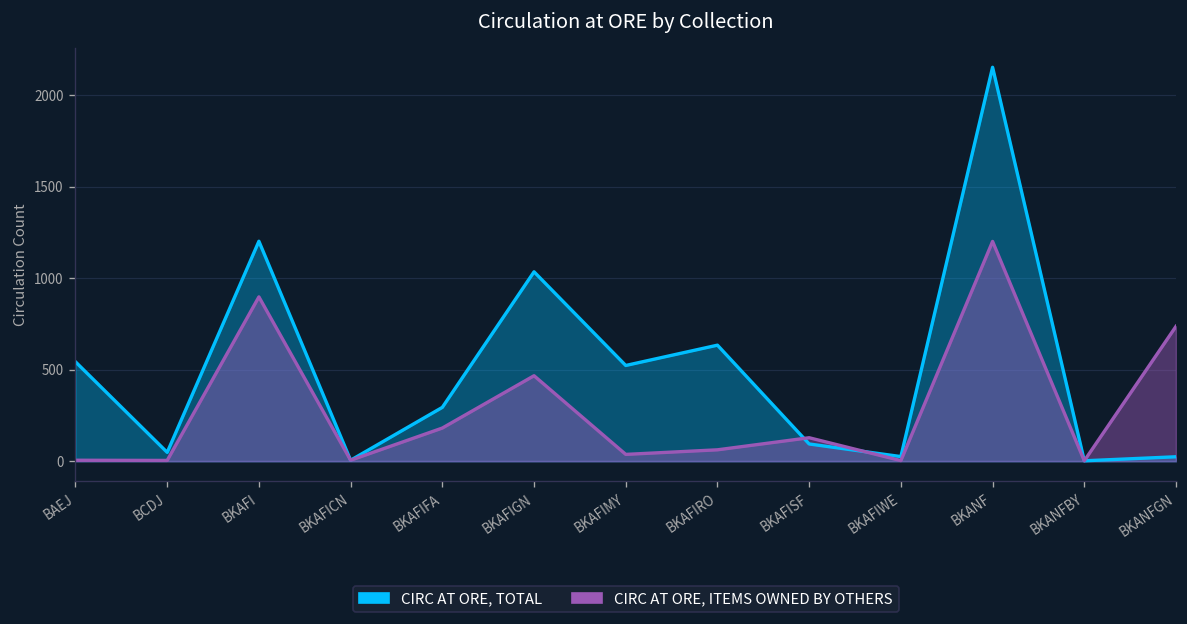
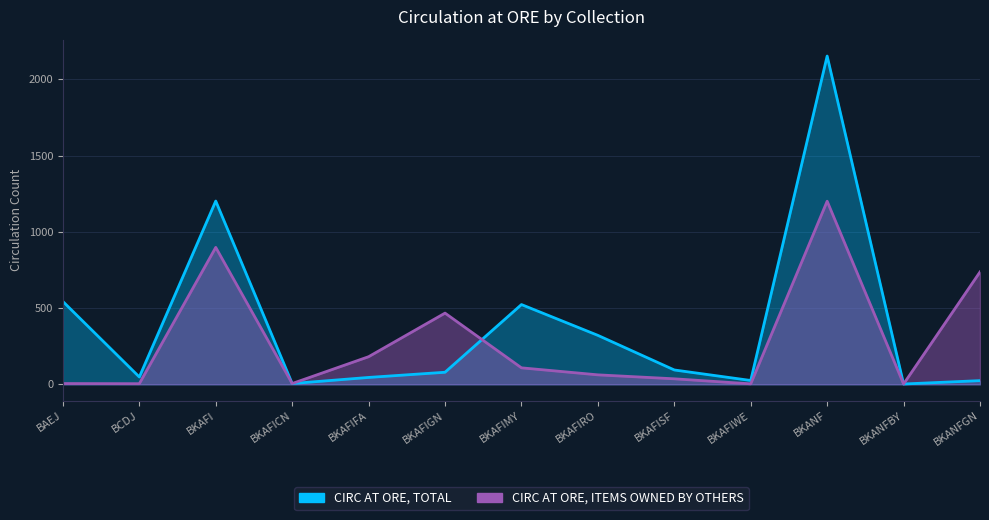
  {
    "CIRC AT ORE, TOTAL": {
      "BAEJ": 540,
      "BCDJ": 50,
      "BKAFI": 1200,
-     "BKAFIFA": 290,
-     "BKAFIGN": 1040,
+     "BKAFIFA": 50,
+     "BKAFIGN": 80,
      "BKAFIMY": 520,
-     "BKAFIRO": 630,
+     "BKAFIRO": 320,
      "BKAFISF": 90,
      "BKAFIWE": 30,
      "BKANF": 2150,
      "BKANFGN": 20
    },
    "CIRC AT ORE, ITEMS OWNED BY OTHERS": {
      "BAEJ": 10,
      "BCDJ": 0,
      "BKAFI": 900,
      "BKAFIFA": 180,
      "BKAFIGN": 470,
-     "BKAFIMY": 40,
+     "BKAFIMY": 110,
      "BKAFIRO": 60,
-     "BKAFISF": 130,
+     "BKAFISF": 40,
      "BKAFIWE": 0,
      "BKANF": 1200,
      "BKANFGN": 740
    }
  }
